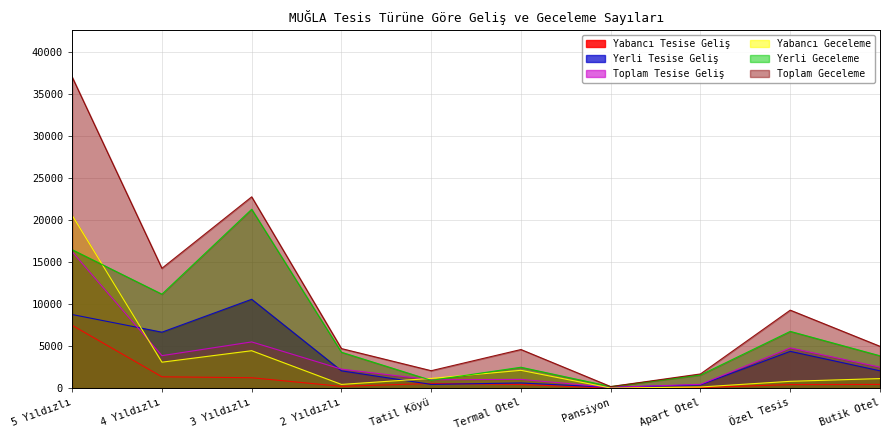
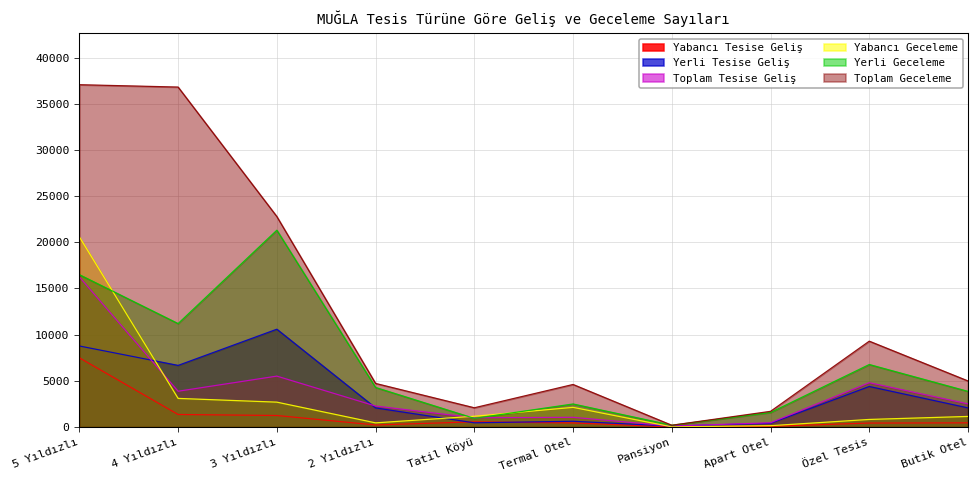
  {
    "Yabancı Tesise Geliş": {
      "5 Yıldızlı": 7000,
      "4 Yıldızlı": 1000,
      "3 Yıldızlı": 1000,
      "Özel Tesis": 0,
      "Butik Otel": 0
    },
    "Yerli Tesise Geliş": {
      "5 Yıldızlı": 9000,
      "4 Yıldızlı": 7000,
      "3 Yıldızlı": 11000,
      "Özel Tesis": 4000,
      "Butik Otel": 2000
    },
    "Toplam Tesise Geliş": {
      "4 Yıldızlı": 4000,
      "3 Yıldızlı": 5000,
      "Termal Otel": 1000,
      "Özel Tesis": 5000,
      "Butik Otel": 2000
    },
    "Yabancı Geceleme": {
      "5 Yıldızlı": 21000,
      "4 Yıldızlı": 3000,
-     "3 Yıldızlı": 4000,
+     "3 Yıldızlı": 3000,
      "Termal Otel": 2000,
      "Özel Tesis": 1000,
      "Butik Otel": 1000
    },
    "Yerli Geceleme": {
      "4 Yıldızlı": 11000,
      "3 Yıldızlı": 21000,
      "2 Yıldızlı": 4000,
      "Termal Otel": 2000,
      "Özel Tesis": 7000,
      "Butik Otel": 4000
    },
    "Toplam Geceleme": {
      "5 Yıldızlı": 37000,
-     "4 Yıldızlı": 14000,
+     "4 Yıldızlı": 37000,
      "3 Yıldızlı": 23000,
      "2 Yıldızlı": 5000,
      "Tatil Köyü": 2000,
      "Termal Otel": 5000,
      "Özel Tesis": 9000,
      "Butik Otel": 5000
    }
  }
